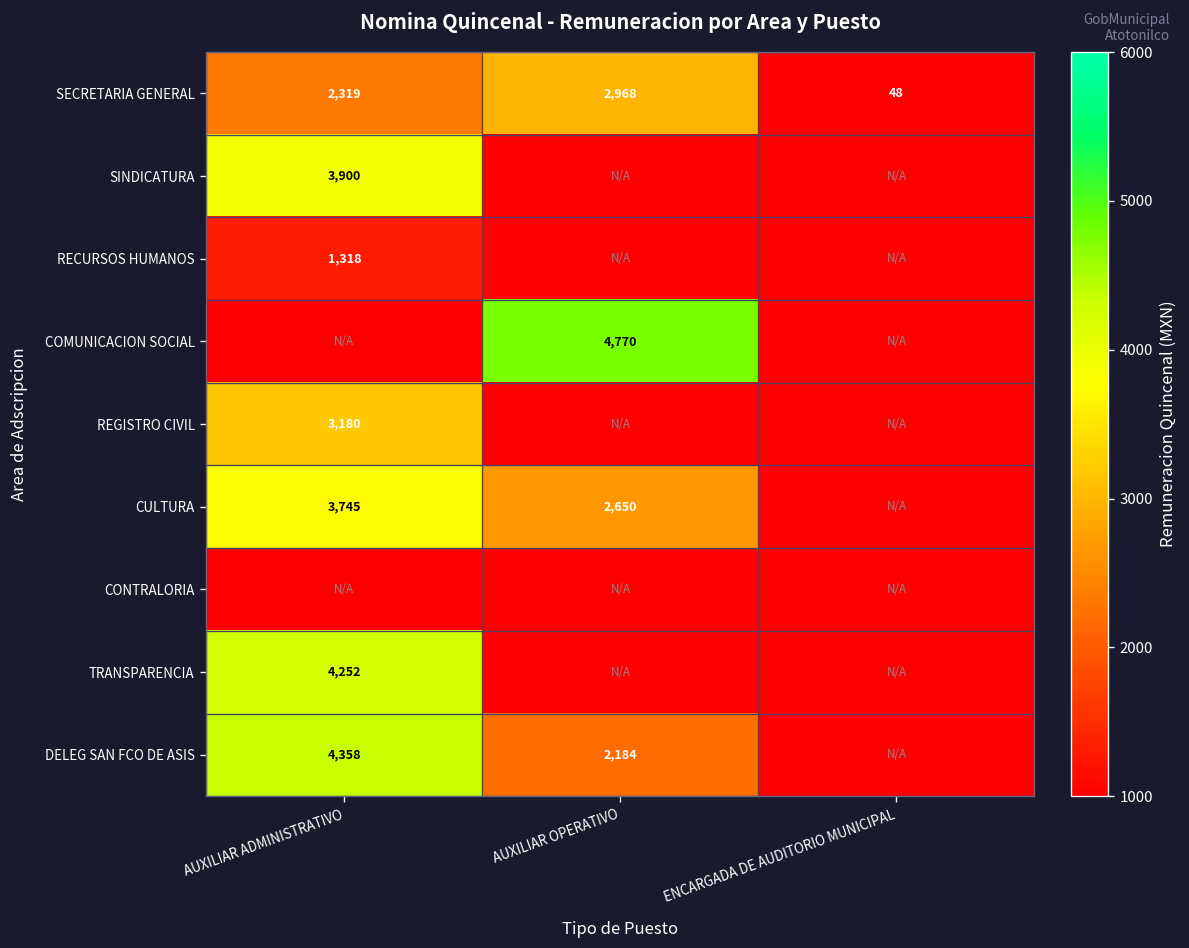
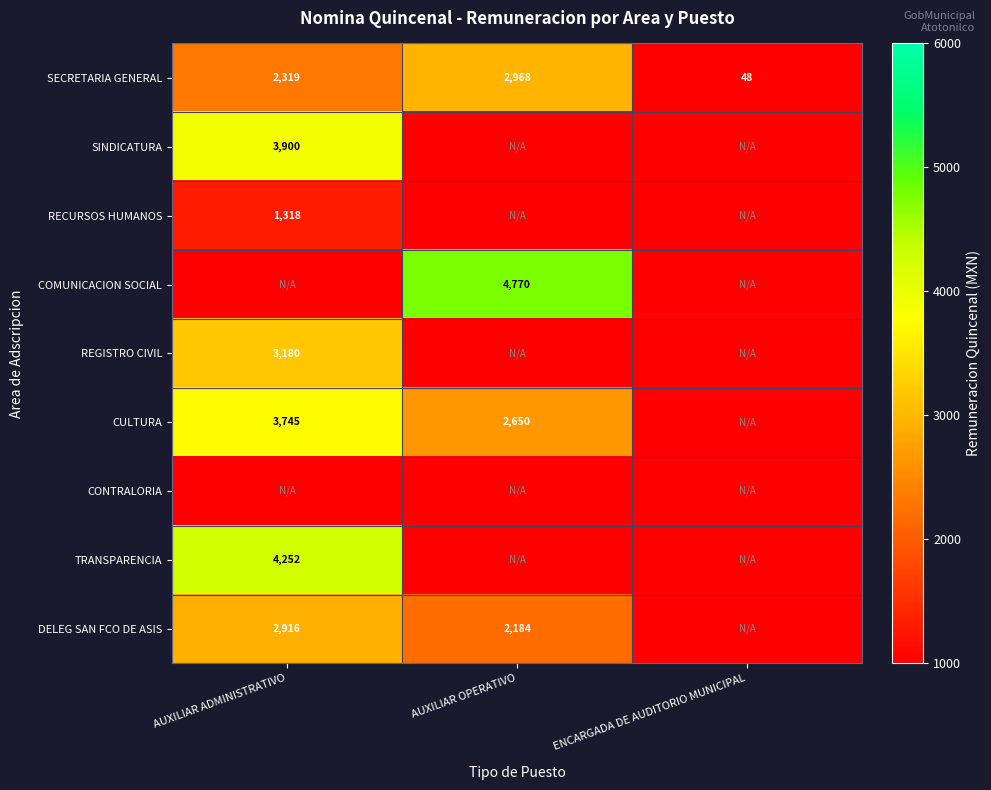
  {
    "SECRETARIA GENERAL": {
      "AUXILIAR ADMINISTRATIVO": "2,319",
      "AUXILIAR OPERATIVO": "2,968",
      "ENCARGADA DE AUDITORIO MUNICIPAL": "48"
    },
    "SINDICATURA": {
      "AUXILIAR ADMINISTRATIVO": "3,900"
    },
    "RECURSOS HUMANOS": {
      "AUXILIAR ADMINISTRATIVO": "1,318"
    },
    "COMUNICACION SOCIAL": {
      "AUXILIAR OPERATIVO": "4,770"
    },
    "REGISTRO CIVIL": {
      "AUXILIAR ADMINISTRATIVO": "3,180"
    },
    "CULTURA": {
      "AUXILIAR ADMINISTRATIVO": "3,745",
      "AUXILIAR OPERATIVO": "2,650"
    },
    "TRANSPARENCIA": {
      "AUXILIAR ADMINISTRATIVO": "4,252"
    },
    "DELEG SAN FCO DE ASIS": {
-     "AUXILIAR ADMINISTRATIVO": "4,358",
+     "AUXILIAR ADMINISTRATIVO": "2,916",
      "AUXILIAR OPERATIVO": "2,184"
    }
  }
